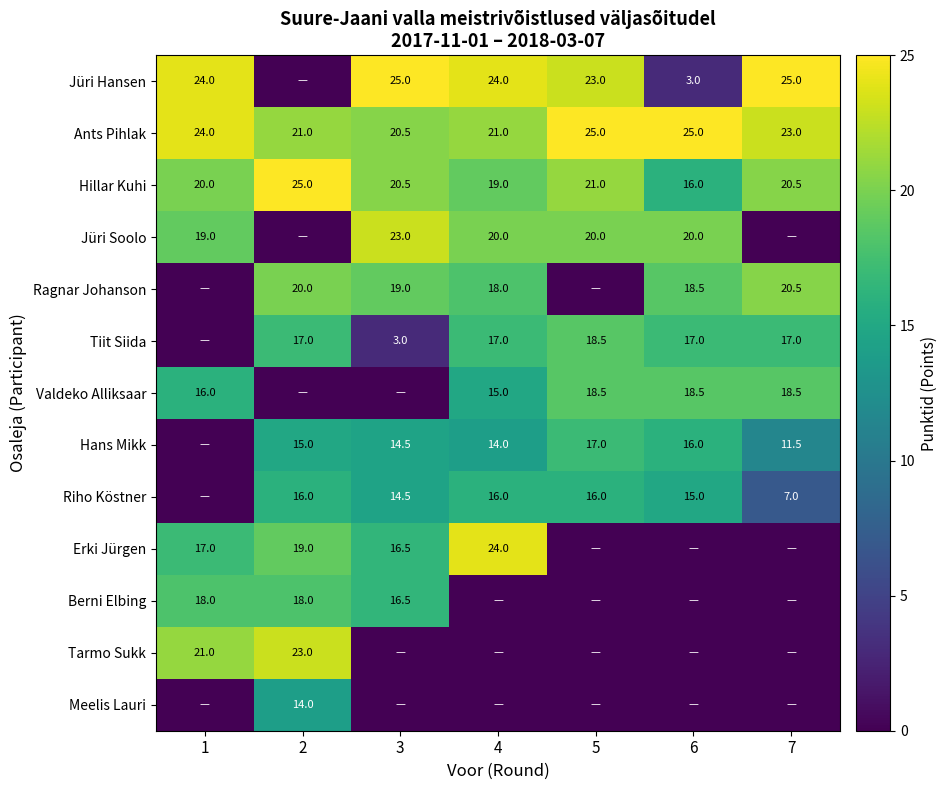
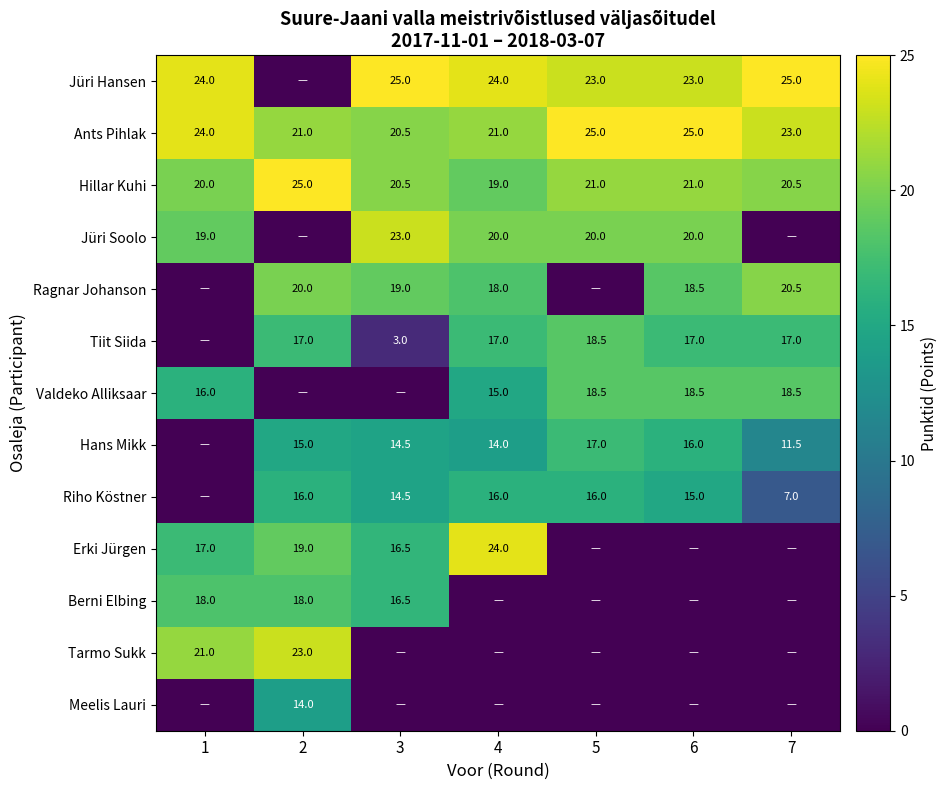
  {
    "Jüri Hansen": {
      "1": 24.0,
      "3": 25.0,
      "4": 24.0,
      "5": 23.0,
-     "6": 3.0,
+     "6": 23.0,
      "7": 25.0
    },
    "Ants Pihlak": {
      "1": 24.0,
      "2": 21.0,
      "3": 20.5,
      "4": 21.0,
      "5": 25.0,
      "6": 25.0,
      "7": 23.0
    },
    "Hillar Kuhi": {
      "1": 20.0,
      "2": 25.0,
      "3": 20.5,
      "4": 19.0,
      "5": 21.0,
-     "6": 16.0,
+     "6": 21.0,
      "7": 20.5
    },
    "Jüri Soolo": {
      "1": 19.0,
      "3": 23.0,
      "4": 20.0,
      "5": 20.0,
      "6": 20.0
    },
    "Ragnar Johanson": {
      "2": 20.0,
      "3": 19.0,
      "4": 18.0,
      "6": 18.5,
      "7": 20.5
    },
    "Tiit Siida": {
      "2": 17.0,
      "3": 3.0,
      "4": 17.0,
      "5": 18.5,
      "6": 17.0,
      "7": 17.0
    },
    "Valdeko Alliksaar": {
      "1": 16.0,
      "4": 15.0,
      "5": 18.5,
      "6": 18.5,
      "7": 18.5
    },
    "Hans Mikk": {
      "2": 15.0,
      "3": 14.5,
      "4": 14.0,
      "5": 17.0,
      "6": 16.0,
      "7": 11.5
    },
    "Riho Köstner": {
      "2": 16.0,
      "3": 14.5,
      "4": 16.0,
      "5": 16.0,
      "6": 15.0,
      "7": 7.0
    },
    "Erki Jürgen": {
      "1": 17.0,
      "2": 19.0,
      "3": 16.5,
      "4": 24.0
    },
    "Berni Elbing": {
      "1": 18.0,
      "2": 18.0,
      "3": 16.5
    },
    "Tarmo Sukk": {
      "1": 21.0,
      "2": 23.0
    },
    "Meelis Lauri": {
      "2": 14.0
    }
  }
